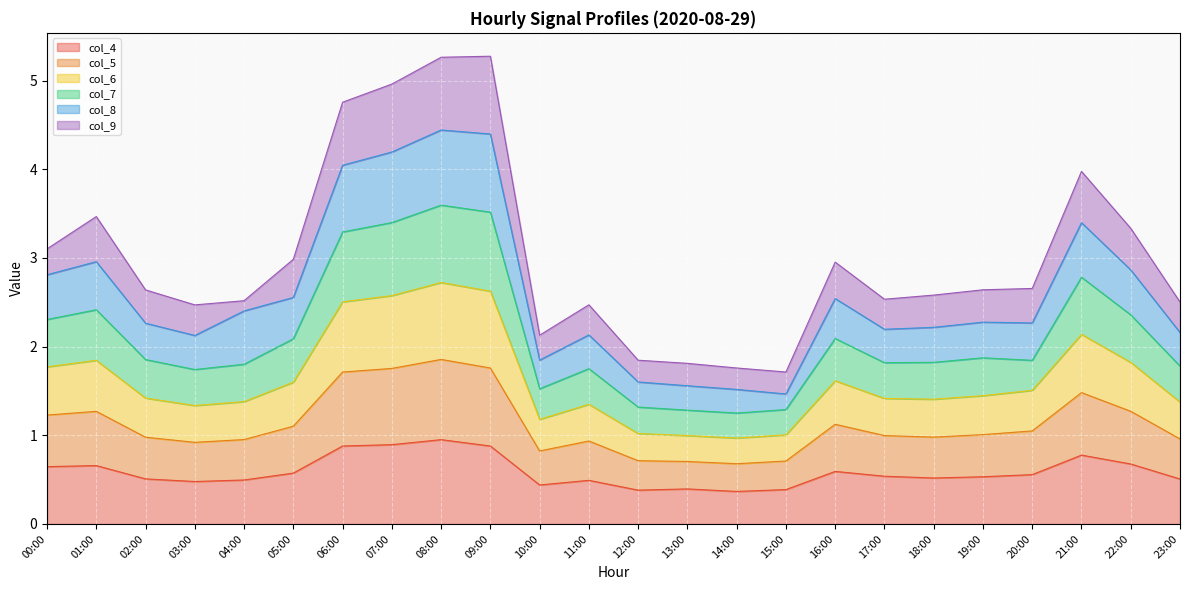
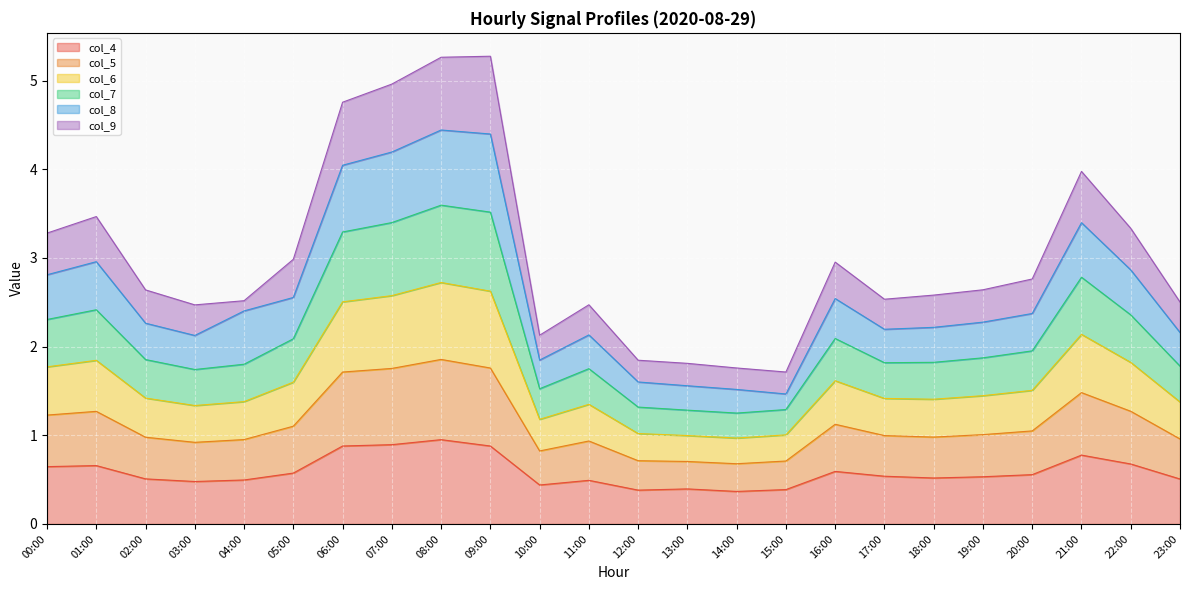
  {
    "col_7": {
      "00:00": 0.5,
      "01:00": 0.6,
      "02:00": 0.4,
      "03:00": 0.4,
      "04:00": 0.4,
      "05:00": 0.5,
      "06:00": 0.8,
      "07:00": 0.8,
      "08:00": 0.9,
      "09:00": 0.9,
      "10:00": 0.3,
      "11:00": 0.4,
      "12:00": 0.3,
      "13:00": 0.3,
      "14:00": 0.3,
      "15:00": 0.3,
      "16:00": 0.5,
      "17:00": 0.4,
      "18:00": 0.4,
      "19:00": 0.4,
-     "20:00": 0.3,
+     "20:00": 0.4,
      "21:00": 0.6,
      "22:00": 0.5,
      "23:00": 0.4
    },
    "col_8": {
      "00:00": 0.5,
      "01:00": 0.5,
      "02:00": 0.4,
      "03:00": 0.4,
      "04:00": 0.6,
      "05:00": 0.5,
      "06:00": 0.8,
      "07:00": 0.8,
      "08:00": 0.8,
      "09:00": 0.9,
      "10:00": 0.3,
      "11:00": 0.4,
      "12:00": 0.3,
      "13:00": 0.3,
      "14:00": 0.3,
      "15:00": 0.2,
      "16:00": 0.5,
      "17:00": 0.4,
      "18:00": 0.4,
      "19:00": 0.4,
      "20:00": 0.4,
      "21:00": 0.6,
      "22:00": 0.5,
      "23:00": 0.4
    },
    "col_9": {
-     "00:00": 0.3,
+     "00:00": 0.5,
      "01:00": 0.5,
      "02:00": 0.4,
      "03:00": 0.3,
      "04:00": 0.1,
      "05:00": 0.4,
      "06:00": 0.7,
      "07:00": 0.8,
      "08:00": 0.8,
      "09:00": 0.9,
      "10:00": 0.3,
      "11:00": 0.3,
      "12:00": 0.2,
      "13:00": 0.3,
      "14:00": 0.2,
      "15:00": 0.2,
      "16:00": 0.4,
      "17:00": 0.3,
      "18:00": 0.4,
      "19:00": 0.4,
      "20:00": 0.4,
      "21:00": 0.6,
      "22:00": 0.5,
      "23:00": 0.3
    }
  }
